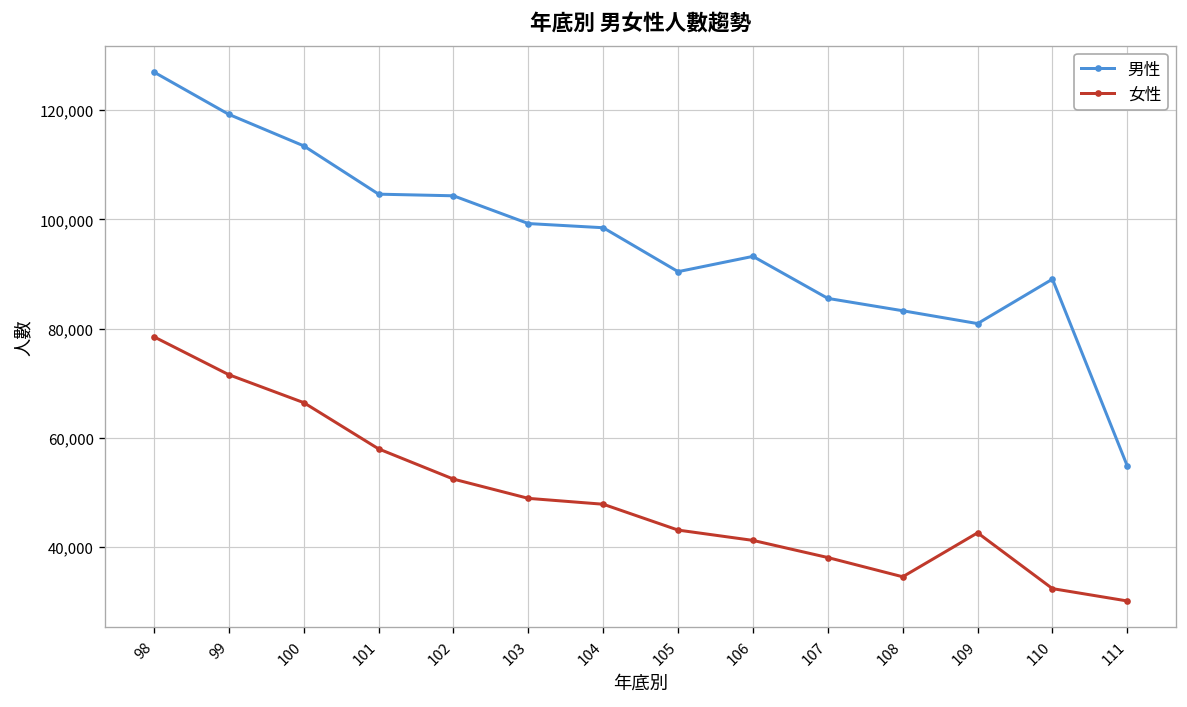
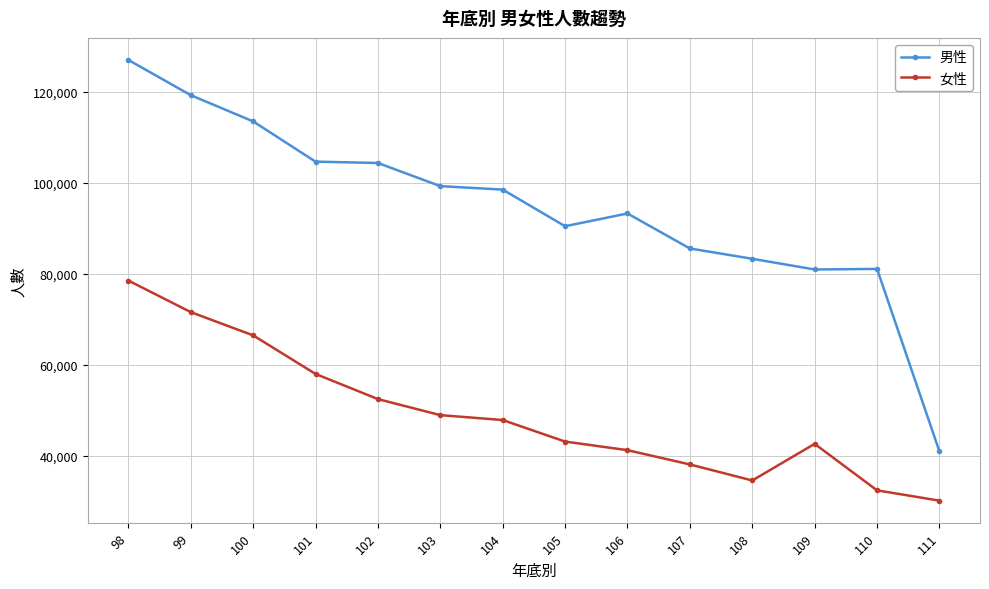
  {
    "男性": {
      "98": "127,000",
      "99": "119,000",
      "100": "113,000",
      "101": "105,000",
      "102": "104,000",
      "103": "99,000",
      "104": "98,000",
      "105": "90,000",
      "106": "93,000",
      "107": "86,000",
      "108": "83,000",
      "109": "81,000",
-     "110": "89,000",
-     "111": "55,000"
+     "110": "81,000",
+     "111": "41,000"
    },
    "女性": {
      "98": "78,000",
      "99": "72,000",
      "100": "66,000",
      "101": "58,000",
      "102": "52,000",
      "103": "49,000",
      "104": "48,000",
      "105": "43,000",
      "106": "41,000",
      "107": "38,000",
      "108": "35,000",
      "109": "43,000",
      "110": "32,000",
      "111": "30,000"
    }
  }
